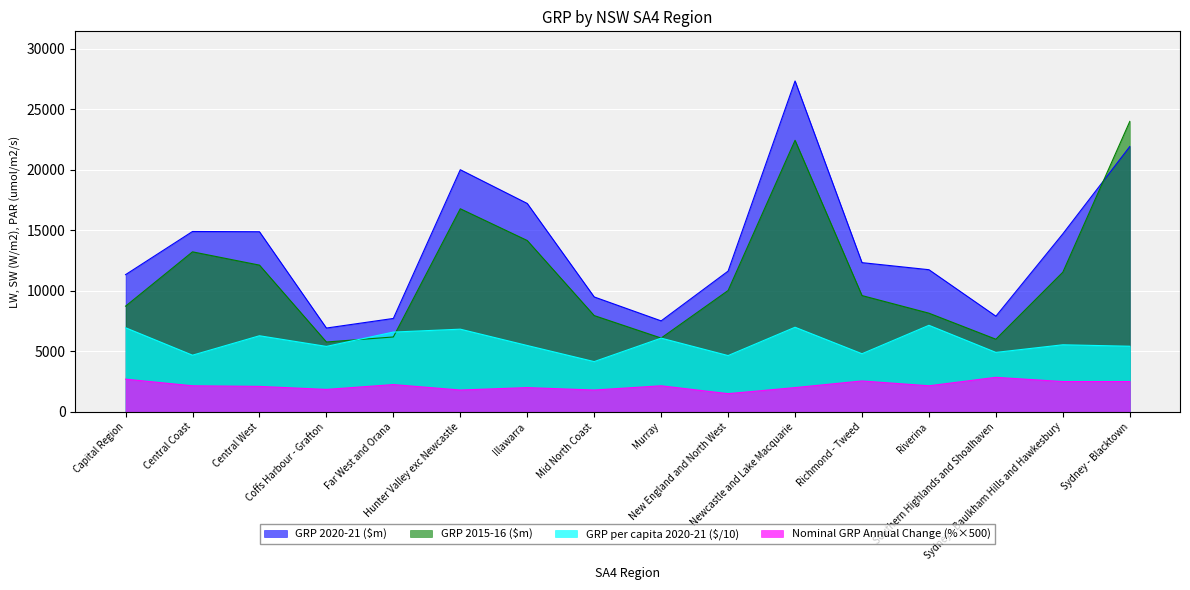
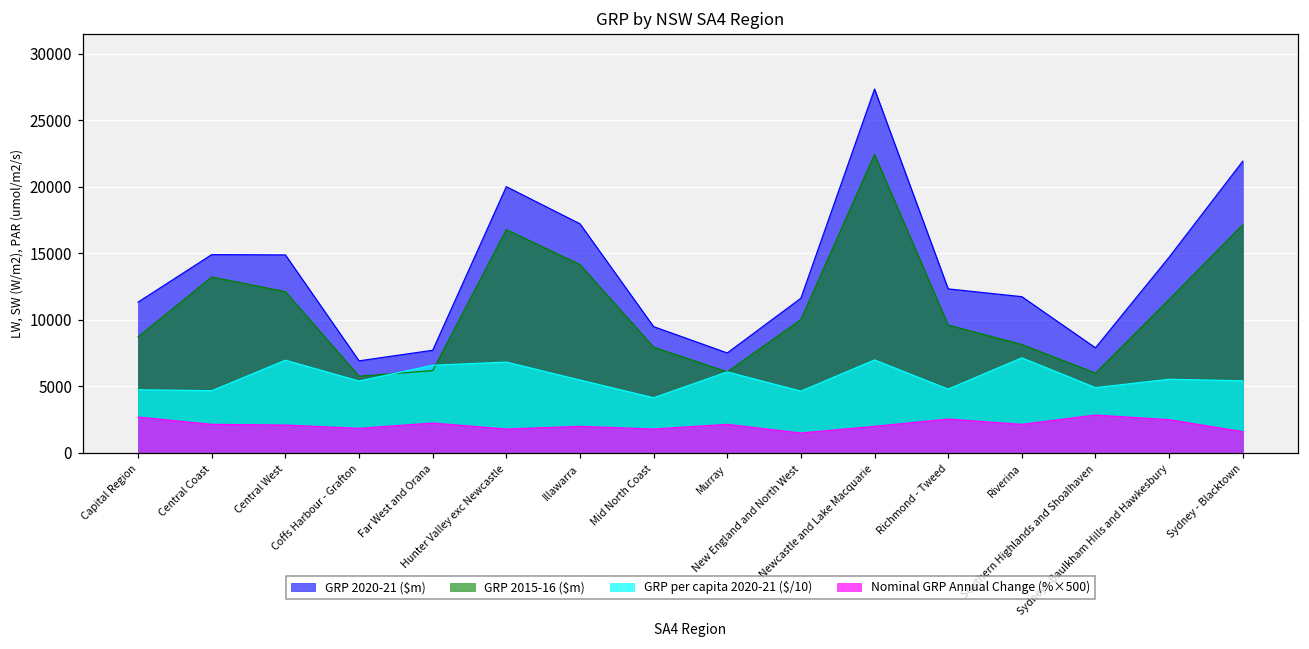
  {
    "GRP 2020-21 ($m)": {
      "Capital Region": 11300,
      "Central Coast": 14900,
      "Central West": 14900,
      "Coffs Harbour - Grafton": 6900,
      "Far West and Orana": 7700,
      "Hunter Valley exc Newcastle": 20000,
      "Illawarra": 17200,
      "Mid North Coast": 9500,
      "Murray": 7500,
      "New England and North West": 11600,
      "Newcastle and Lake Macquarie": 27300,
      "Richmond - Tweed": 12300,
      "Riverina": 11700,
      "Southern Highlands and Shoalhaven": 7900,
      "Sydney - Baulkham Hills and Hawkesbury": 14700,
      "Sydney - Blacktown": 21900
    },
    "GRP 2015-16 ($m)": {
      "Capital Region": 8700,
      "Central Coast": 13200,
      "Central West": 12100,
      "Coffs Harbour - Grafton": 5800,
      "Far West and Orana": 6200,
      "Hunter Valley exc Newcastle": 16800,
      "Illawarra": 14200,
      "Mid North Coast": 8000,
      "New England and North West": 10000,
      "Newcastle and Lake Macquarie": 22400,
      "Richmond - Tweed": 9600,
      "Riverina": 8200,
      "Southern Highlands and Shoalhaven": 6000,
      "Sydney - Baulkham Hills and Hawkesbury": 11500,
-     "Sydney - Blacktown": 24000
+     "Sydney - Blacktown": 17200
    },
    "GRP per capita 2020-21 ($/10)": {
-     "Capital Region": 6900,
+     "Capital Region": 4800,
      "Central Coast": 4700,
-     "Central West": 6300,
+     "Central West": 7000,
      "Coffs Harbour - Grafton": 5400,
      "Far West and Orana": 6600,
      "Hunter Valley exc Newcastle": 6800,
      "Illawarra": 5500,
      "Mid North Coast": 4200,
      "New England and North West": 4600,
      "Newcastle and Lake Macquarie": 7000,
      "Richmond - Tweed": 4800,
      "Riverina": 7200,
      "Southern Highlands and Shoalhaven": 4900,
      "Sydney - Baulkham Hills and Hawkesbury": 5500,
      "Sydney - Blacktown": 5400
    },
    "Nominal GRP Annual Change (%×500)": {
      "Capital Region": 2700,
      "Central Coast": 2200,
      "Central West": 2100,
      "Coffs Harbour - Grafton": 1900,
      "Far West and Orana": 2300,
      "Hunter Valley exc Newcastle": 1800,
      "Illawarra": 2000,
      "Mid North Coast": 1800,
      "Murray": 2200,
      "New England and North West": 1500,
      "Newcastle and Lake Macquarie": 2000,
      "Richmond - Tweed": 2600,
      "Riverina": 2200,
      "Southern Highlands and Shoalhaven": 2900,
      "Sydney - Baulkham Hills and Hawkesbury": 2500,
-     "Sydney - Blacktown": 2500
+     "Sydney - Blacktown": 1600
    }
  }
